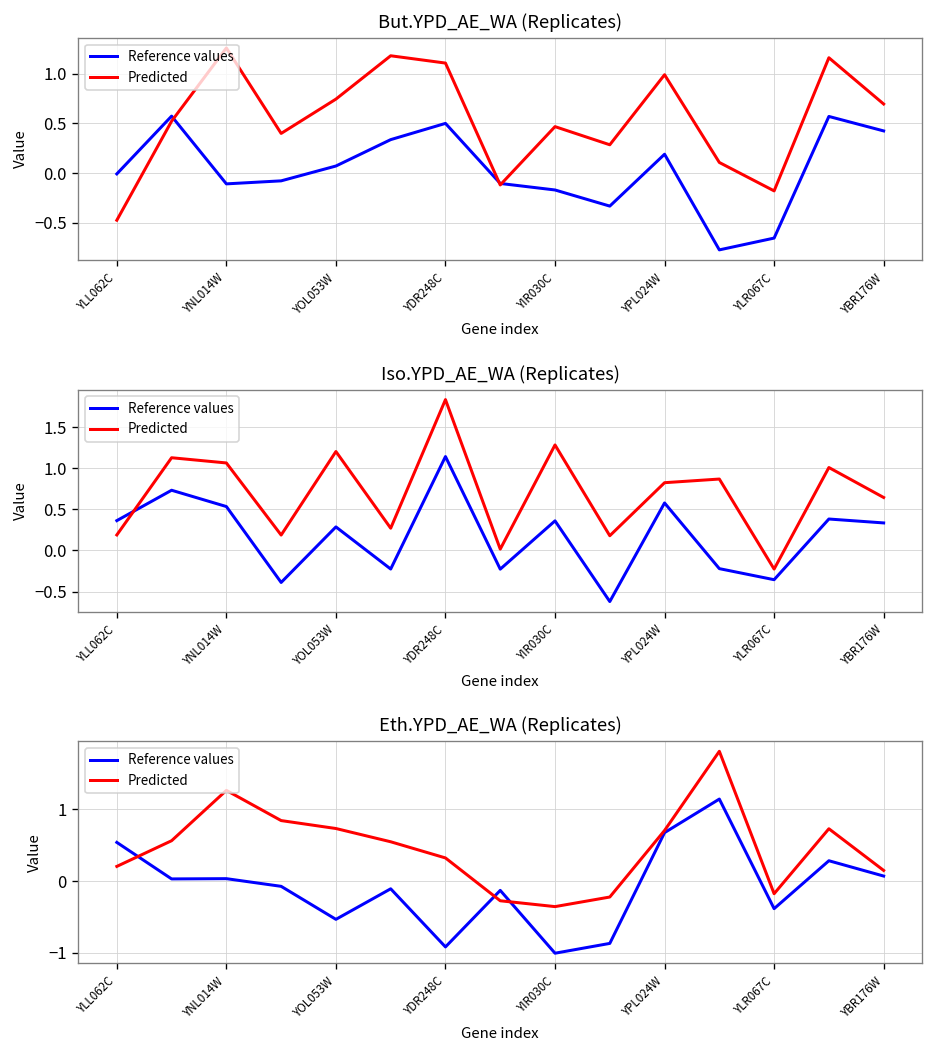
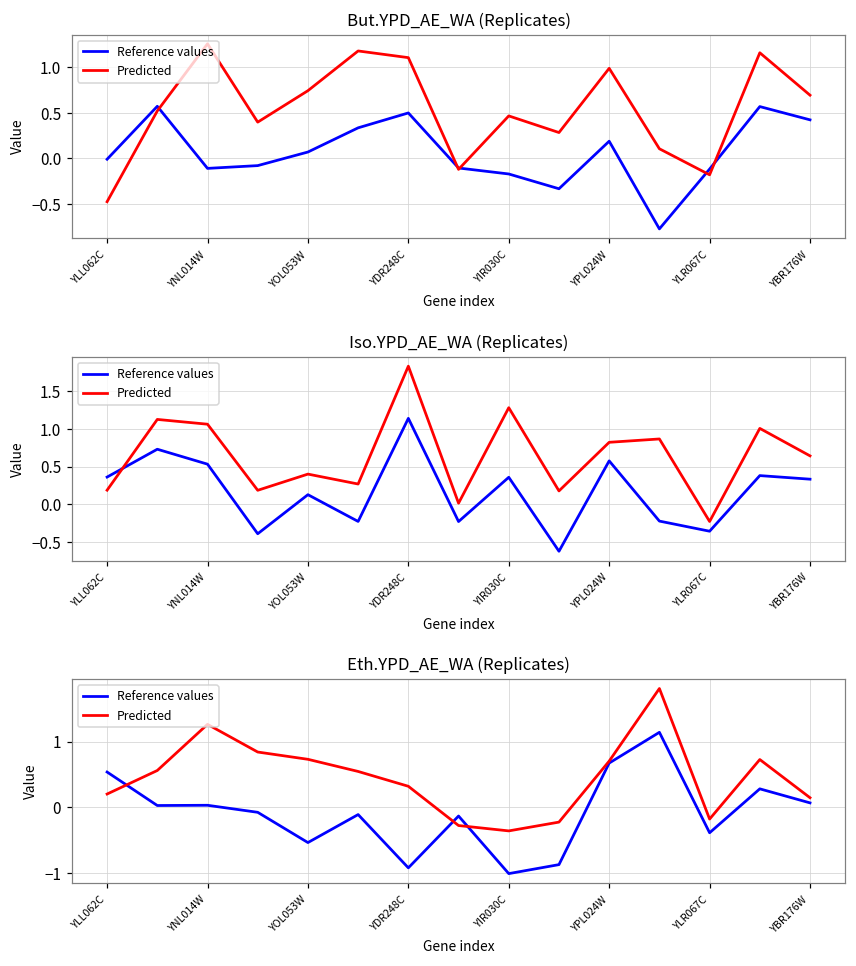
  {
    "But.YPD_AE_WA (Replicates)": {
      "Reference values": {
        "YLL062C": 0.0,
        "YNL014W": -0.1,
        "YOL053W": 0.1,
        "YDR248C": 0.5,
        "YIR030C": -0.2,
        "YPL024W": 0.2,
-       "YLR067C": -0.7,
+       "YLR067C": -0.1,
        "YBR176W": 0.4
      },
      "Predicted": {
        "YLL062C": -0.5,
        "YOL053W": 0.7,
        "YDR248C": 1.1,
        "YIR030C": 0.5,
        "YPL024W": 1.0,
        "YLR067C": -0.2,
        "YBR176W": 0.7
      }
    },
    "Iso.YPD_AE_WA (Replicates)": {
      "Reference values": {
        "YLL062C": 0.4,
        "YNL014W": 0.5,
-       "YOL053W": 0.3,
+       "YOL053W": 0.1,
        "YDR248C": 1.1,
        "YIR030C": 0.4,
        "YPL024W": 0.6,
        "YLR067C": -0.4,
        "YBR176W": 0.3
      },
      "Predicted": {
        "YLL062C": 0.2,
        "YNL014W": 1.1,
-       "YOL053W": 1.2,
+       "YOL053W": 0.4,
        "YDR248C": 1.8,
        "YIR030C": 1.3,
        "YPL024W": 0.8,
        "YLR067C": -0.2,
        "YBR176W": 0.6
      }
    },
    "Eth.YPD_AE_WA (Replicates)": {
      "Reference values": {
        "YLL062C": 0.5,
        "YNL014W": 0.0,
        "YOL053W": -0.5,
        "YDR248C": -0.9,
        "YIR030C": -1.0,
        "YLR067C": -0.4,
        "YBR176W": 0.1
      },
      "Predicted": {
        "YLL062C": 0.2,
        "YNL014W": 1.3,
        "YOL053W": 0.7,
        "YDR248C": 0.3,
        "YIR030C": -0.4,
        "YLR067C": -0.2,
        "YBR176W": 0.1
      }
    }
  }
